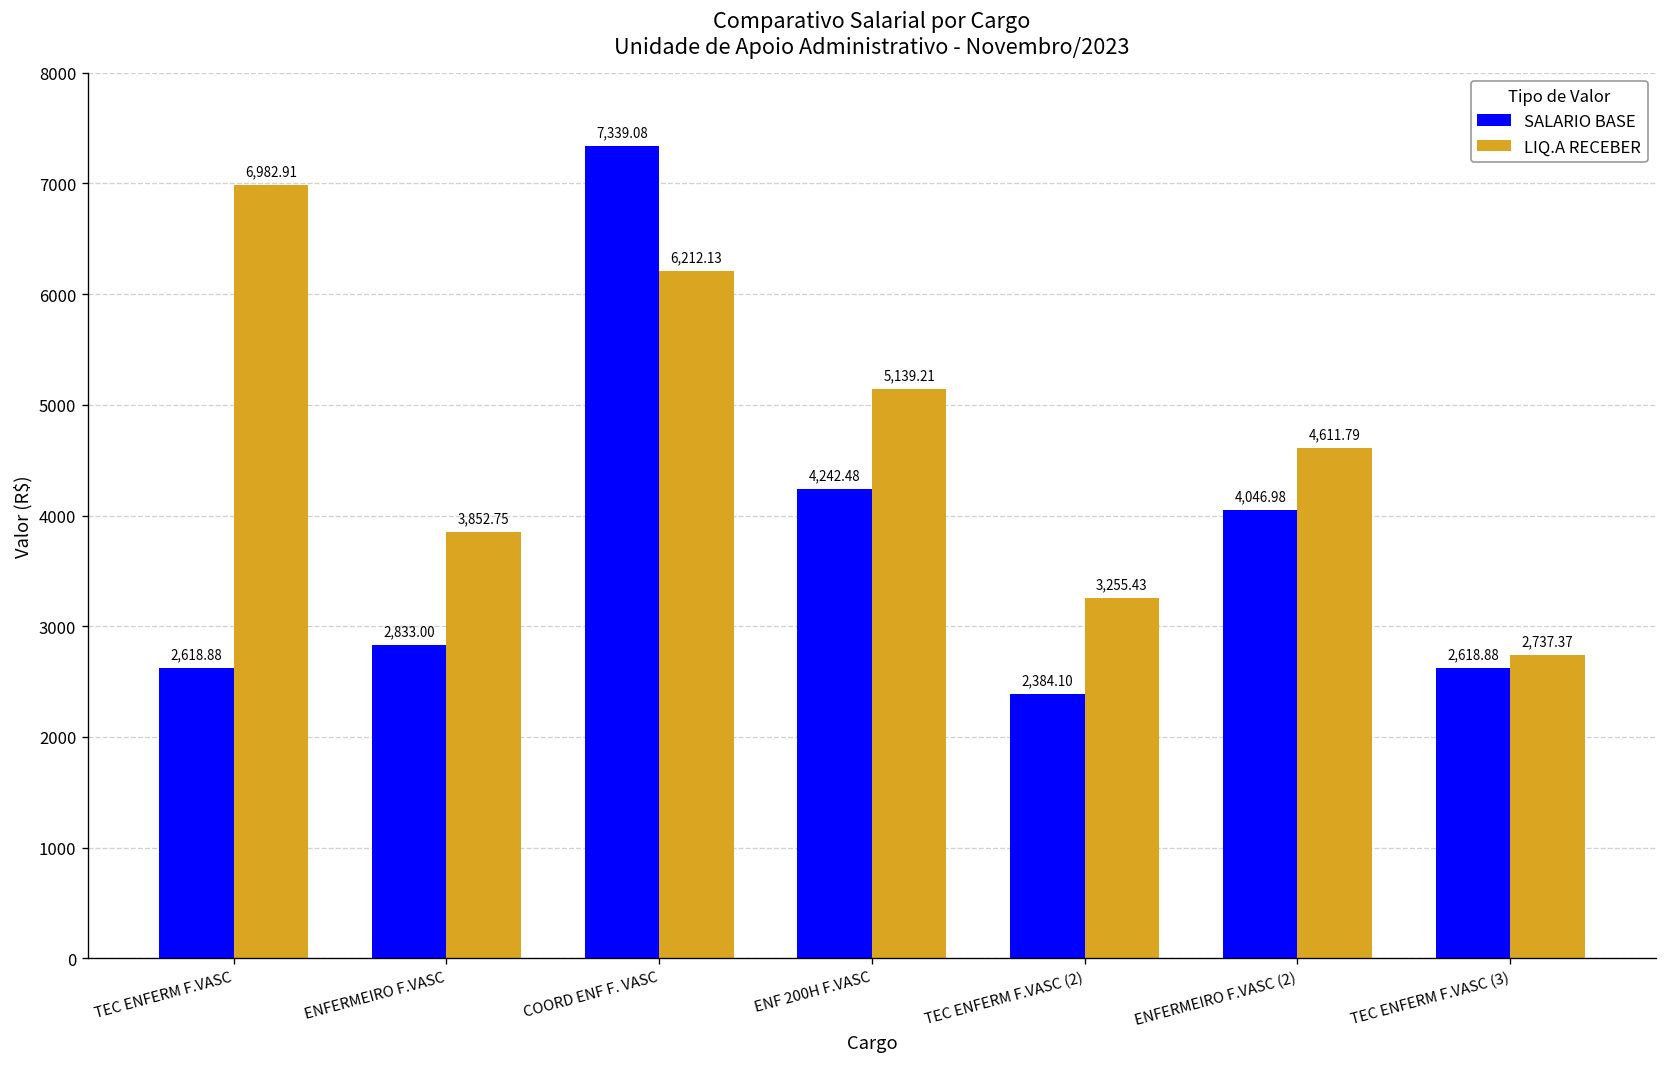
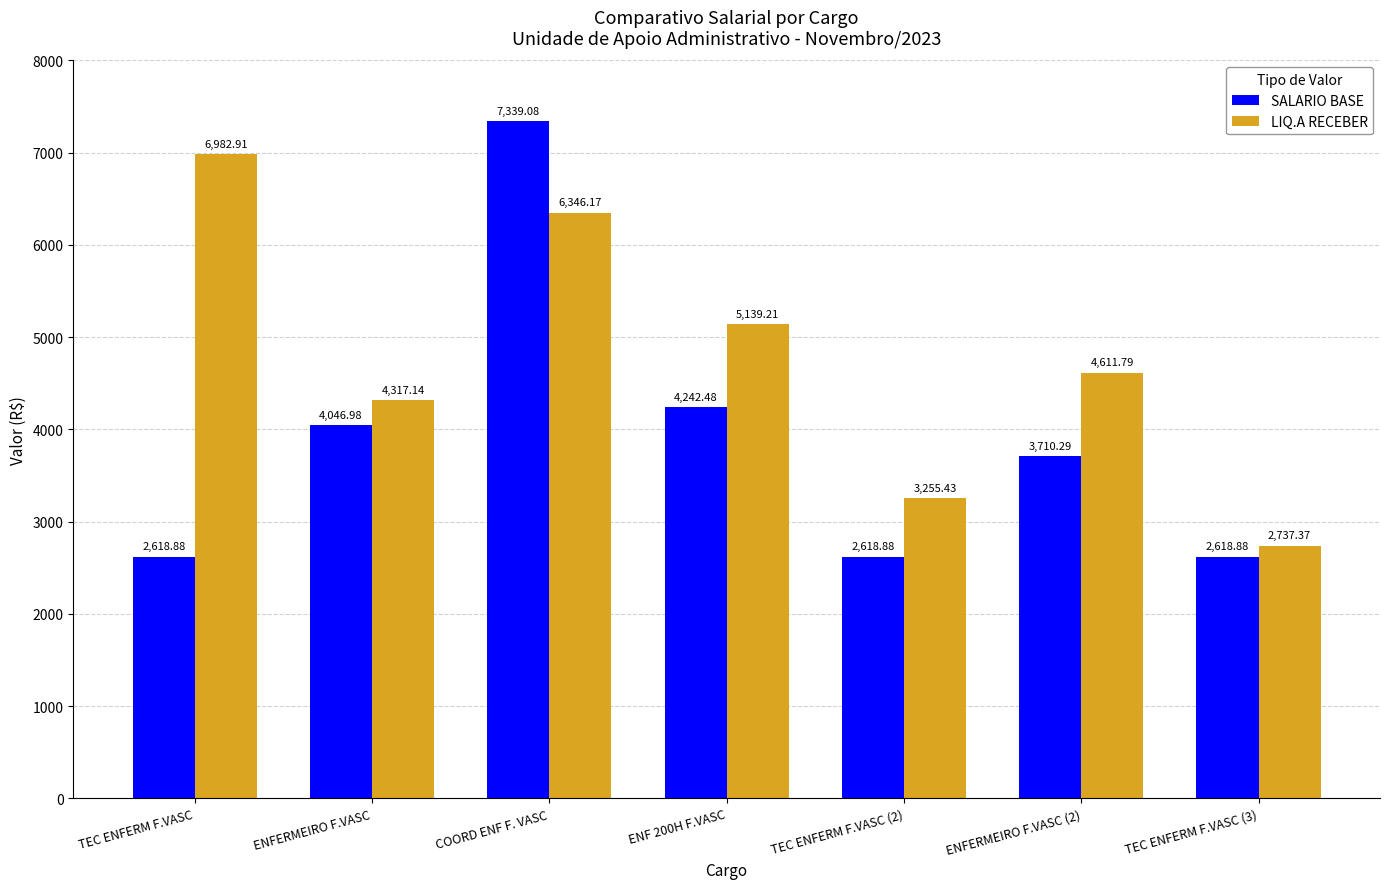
  {
    "SALARIO BASE": {
      "TEC ENFERM F.VASC": "2,618.88",
-     "ENFERMEIRO F.VASC": "2,833.00",
+     "ENFERMEIRO F.VASC": "4,046.98",
      "COORD ENF F. VASC": "7,339.08",
      "ENF 200H F.VASC": "4,242.48",
-     "TEC ENFERM F.VASC (2)": "2,384.10",
-     "ENFERMEIRO F.VASC (2)": "4,046.98",
+     "TEC ENFERM F.VASC (2)": "2,618.88",
+     "ENFERMEIRO F.VASC (2)": "3,710.29",
      "TEC ENFERM F.VASC (3)": "2,618.88"
    },
    "LIQ.A RECEBER": {
      "TEC ENFERM F.VASC": "6,982.91",
-     "ENFERMEIRO F.VASC": "3,852.75",
-     "COORD ENF F. VASC": "6,212.13",
+     "ENFERMEIRO F.VASC": "4,317.14",
+     "COORD ENF F. VASC": "6,346.17",
      "ENF 200H F.VASC": "5,139.21",
      "TEC ENFERM F.VASC (2)": "3,255.43",
      "ENFERMEIRO F.VASC (2)": "4,611.79",
      "TEC ENFERM F.VASC (3)": "2,737.37"
    }
  }
